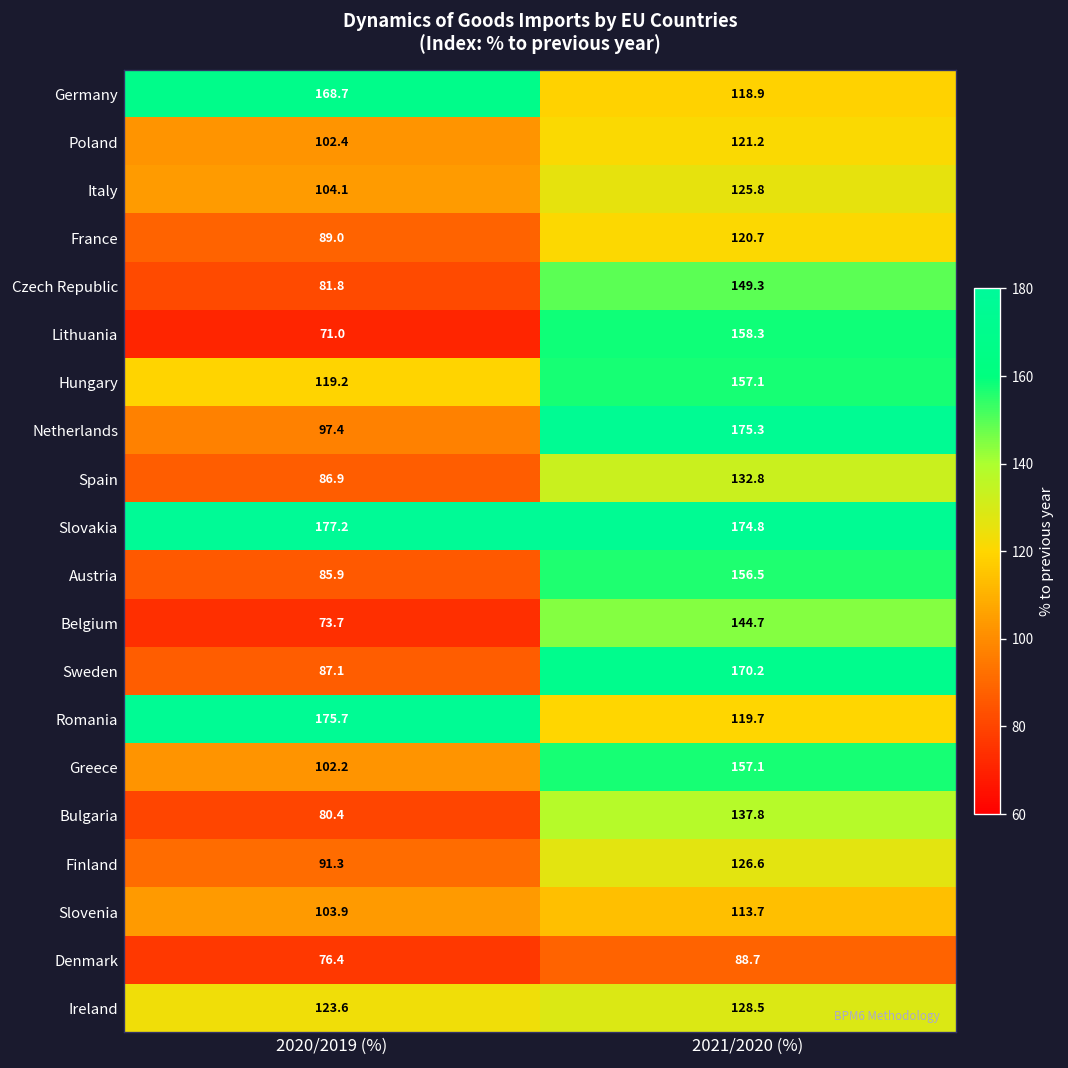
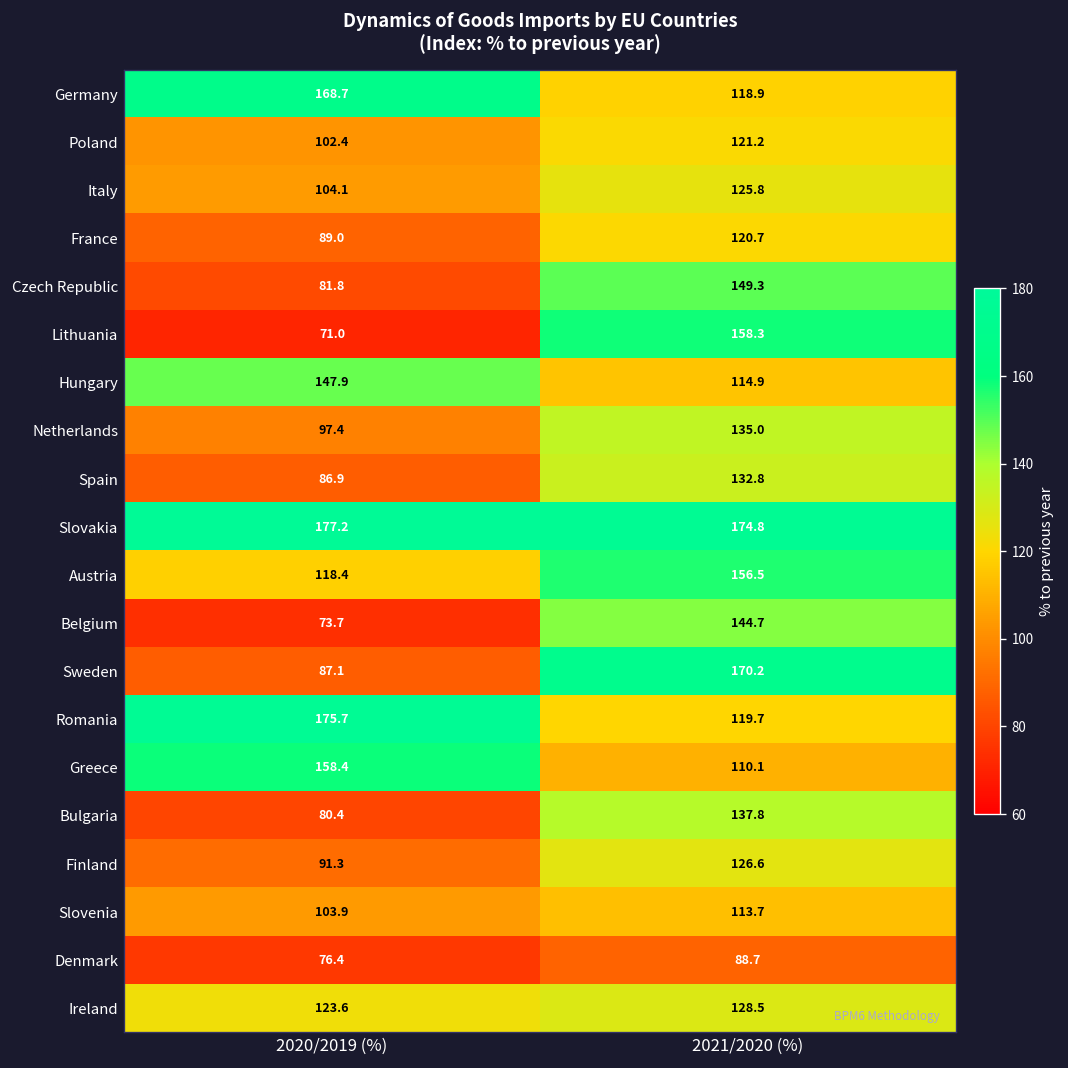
  {
    "Germany": {
      "2020/2019 (%)": 168.7,
      "2021/2020 (%)": 118.9
    },
    "Poland": {
      "2020/2019 (%)": 102.4,
      "2021/2020 (%)": 121.2
    },
    "Italy": {
      "2020/2019 (%)": 104.1,
      "2021/2020 (%)": 125.8
    },
    "France": {
      "2020/2019 (%)": 89.0,
      "2021/2020 (%)": 120.7
    },
    "Czech Republic": {
      "2020/2019 (%)": 81.8,
      "2021/2020 (%)": 149.3
    },
    "Lithuania": {
      "2020/2019 (%)": 71.0,
      "2021/2020 (%)": 158.3
    },
    "Hungary": {
-     "2020/2019 (%)": 119.2,
-     "2021/2020 (%)": 157.1
+     "2020/2019 (%)": 147.9,
+     "2021/2020 (%)": 114.9
    },
    "Netherlands": {
      "2020/2019 (%)": 97.4,
-     "2021/2020 (%)": 175.3
+     "2021/2020 (%)": 135.0
    },
    "Spain": {
      "2020/2019 (%)": 86.9,
      "2021/2020 (%)": 132.8
    },
    "Slovakia": {
      "2020/2019 (%)": 177.2,
      "2021/2020 (%)": 174.8
    },
    "Austria": {
-     "2020/2019 (%)": 85.9,
+     "2020/2019 (%)": 118.4,
      "2021/2020 (%)": 156.5
    },
    "Belgium": {
      "2020/2019 (%)": 73.7,
      "2021/2020 (%)": 144.7
    },
    "Sweden": {
      "2020/2019 (%)": 87.1,
      "2021/2020 (%)": 170.2
    },
    "Romania": {
      "2020/2019 (%)": 175.7,
      "2021/2020 (%)": 119.7
    },
    "Greece": {
-     "2020/2019 (%)": 102.2,
-     "2021/2020 (%)": 157.1
+     "2020/2019 (%)": 158.4,
+     "2021/2020 (%)": 110.1
    },
    "Bulgaria": {
      "2020/2019 (%)": 80.4,
      "2021/2020 (%)": 137.8
    },
    "Finland": {
      "2020/2019 (%)": 91.3,
      "2021/2020 (%)": 126.6
    },
    "Slovenia": {
      "2020/2019 (%)": 103.9,
      "2021/2020 (%)": 113.7
    },
    "Denmark": {
      "2020/2019 (%)": 76.4,
      "2021/2020 (%)": 88.7
    },
    "Ireland": {
      "2020/2019 (%)": 123.6
    }
  }
